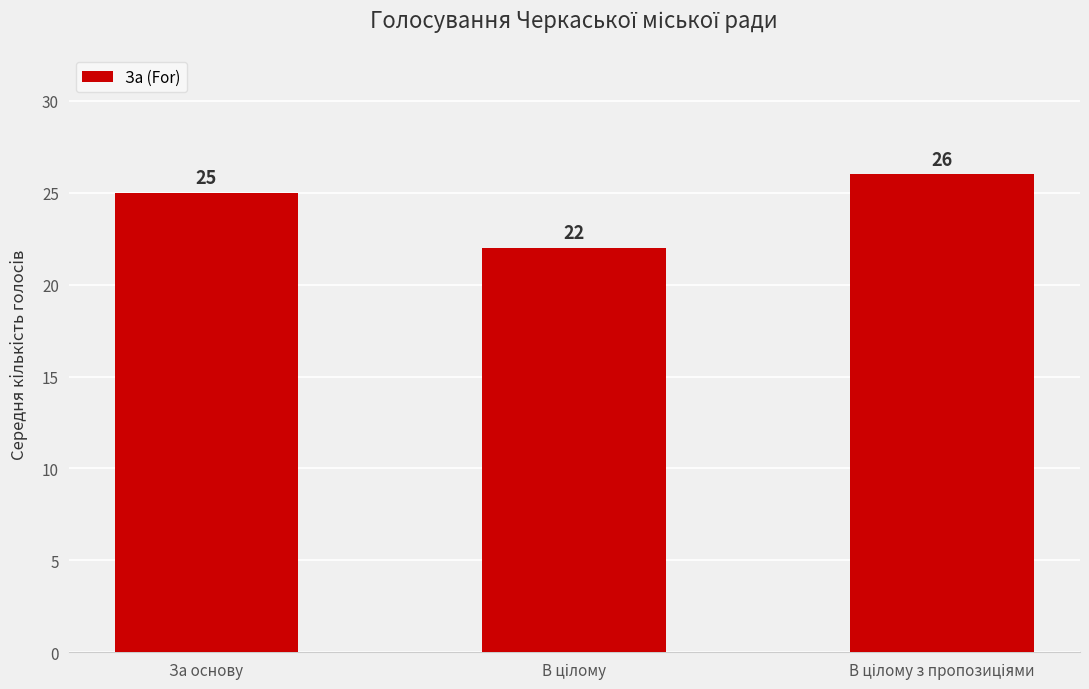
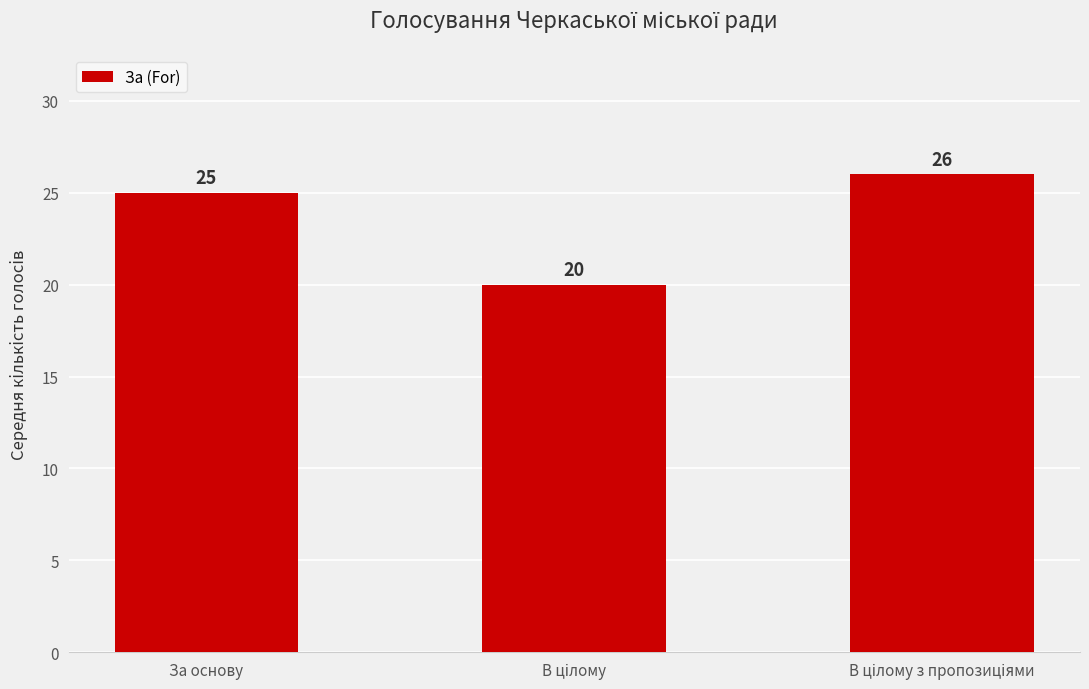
  {
    "За основу": 25,
-   "В цілому": 22,
+   "В цілому": 20,
    "В цілому з пропозиціями": 26
  }
